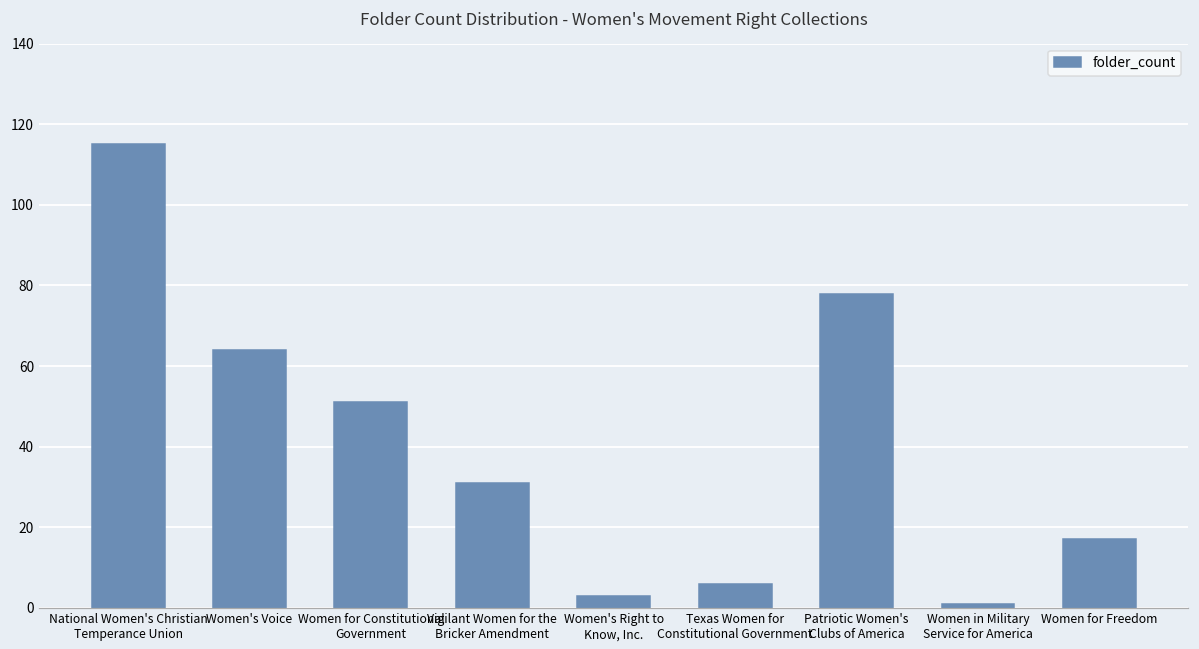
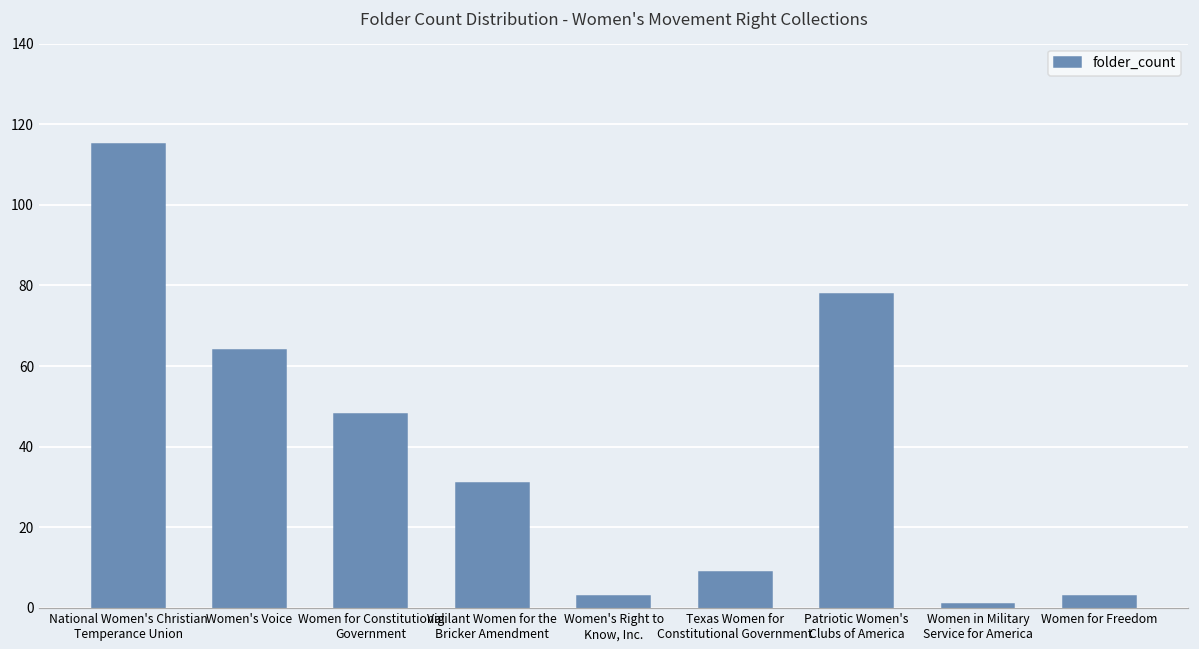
  {
    "National Women's Christian Temperance Union": 115,
    "Women's Voice": 64,
-   "Women for Constitutional Government": 51,
+   "Women for Constitutional Government": 48,
    "Vigilant Women for the Bricker Amendment": 31,
    "Women's Right to Know, Inc.": 3,
-   "Texas Women for Constitutional Government": 6,
+   "Texas Women for Constitutional Government": 9,
    "Patriotic Women's Clubs of America": 78,
    "Women in Military Service for America": 1,
-   "Women for Freedom": 17
+   "Women for Freedom": 3
  }
